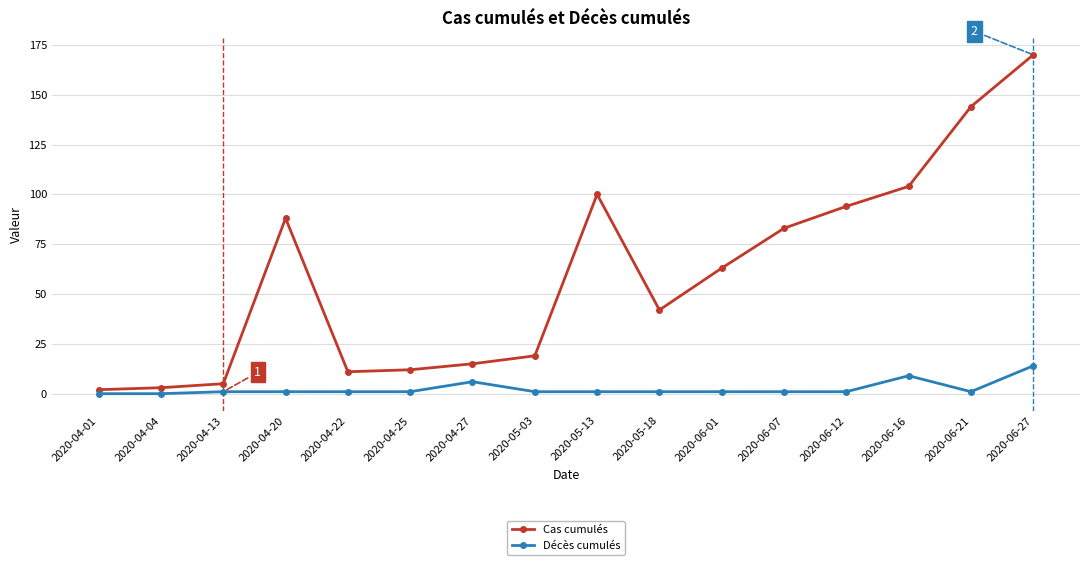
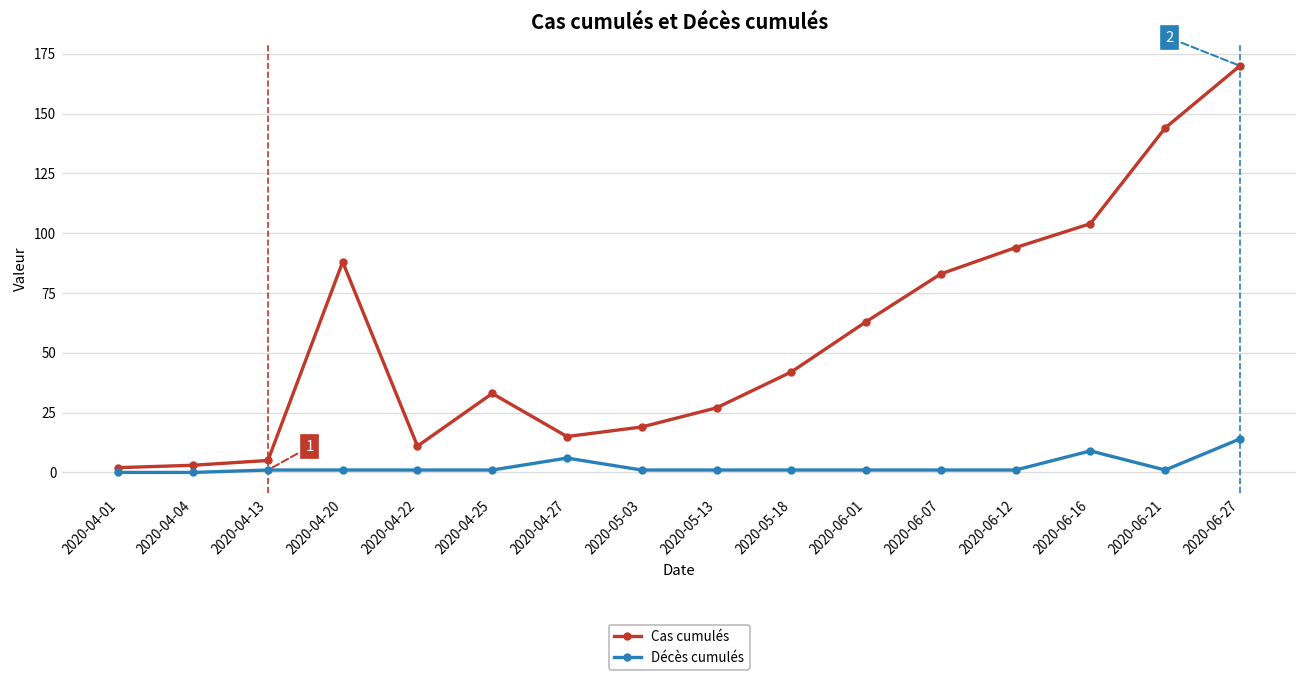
  {
    "Cas cumulés": {
      "2020-04-01": 2,
      "2020-04-04": 3,
      "2020-04-13": 5,
      "2020-04-20": 88,
      "2020-04-22": 11,
-     "2020-04-25": 12,
+     "2020-04-25": 33,
      "2020-04-27": 15,
      "2020-05-03": 19,
-     "2020-05-13": 100,
+     "2020-05-13": 27,
      "2020-05-18": 42,
      "2020-06-01": 63,
      "2020-06-07": 83,
      "2020-06-12": 94,
      "2020-06-16": 104,
      "2020-06-21": 144,
      "2020-06-27": 170
    },
    "Décès cumulés": {
      "2020-04-01": 0,
      "2020-04-04": 0,
      "2020-04-13": 1,
      "2020-04-20": 1,
      "2020-04-22": 1,
      "2020-04-25": 1,
      "2020-04-27": 6,
      "2020-05-03": 1,
      "2020-05-13": 1,
      "2020-05-18": 1,
      "2020-06-01": 1,
      "2020-06-07": 1,
      "2020-06-12": 1,
      "2020-06-16": 9,
      "2020-06-21": 1,
      "2020-06-27": 14
    }
  }
